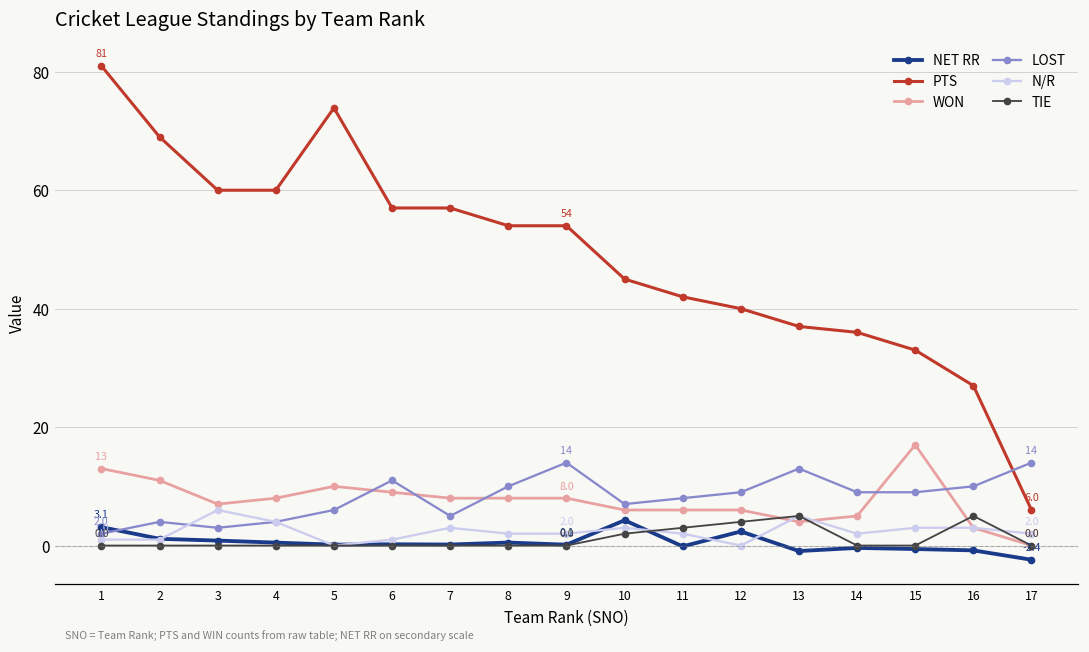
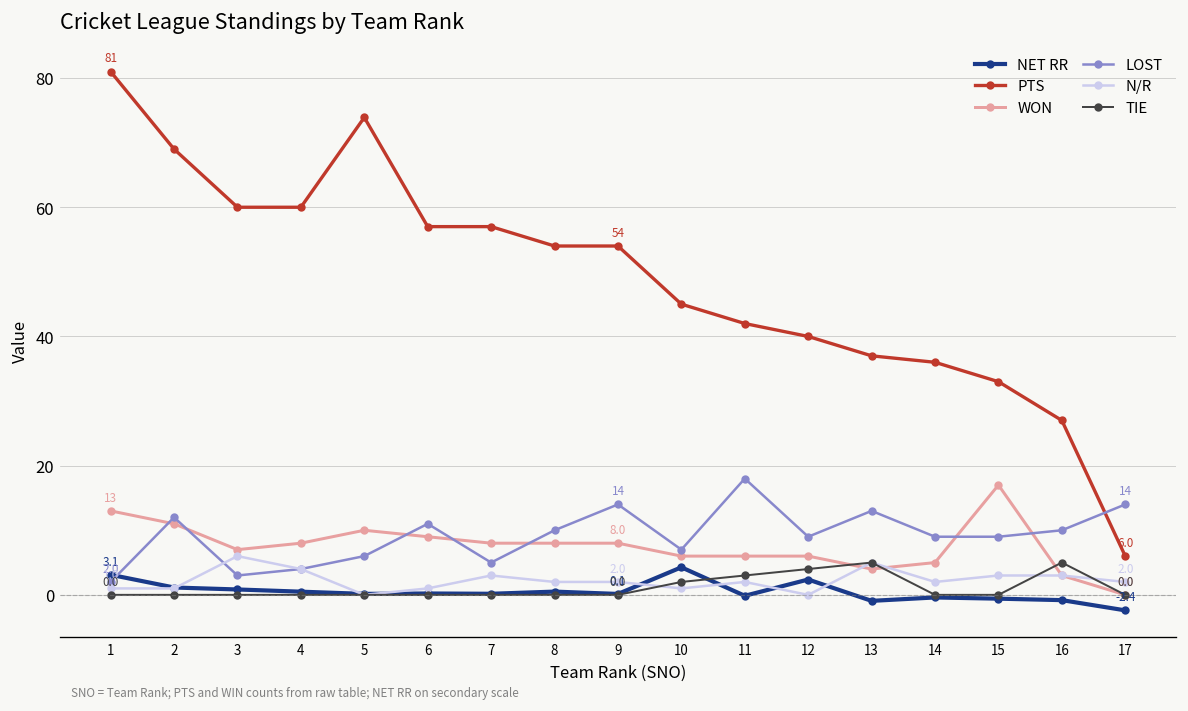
  {
    "NET RR": {
      "3": 1,
      "4": 0,
      "8": 1,
      "10": 4,
      "11": 0,
      "12": 2,
      "13": -1,
      "15": -1,
      "16": -1
    },
    "PTS": {
      "1": 81,
      "9": 54,
      "17": 6.0
    },
    "WON": {
      "1": 13,
      "9": 8.0
    },
    "LOST": {
-     "2": 4,
+     "2": 12,
      "3": 3,
      "5": 6,
      "6": 11,
      "7": 5,
      "8": 10,
      "10": 7,
-     "11": 8,
+     "11": 18,
      "12": 9,
      "13": 13,
      "14": 9,
      "15": 9,
      "16": 10
    },
    "N/R": {
      "3": 6,
      "6": 1,
      "7": 3,
      "8": 2,
-     "10": 3,
+     "10": 1,
      "11": 2,
      "12": 0,
      "14": 2,
      "15": 3
    },
    "TIE": {
      "2": 0,
      "3": 0,
      "4": 0,
      "8": 0,
      "10": 2,
      "11": 3,
      "12": 4,
      "15": 0,
      "16": 5
    }
  }
